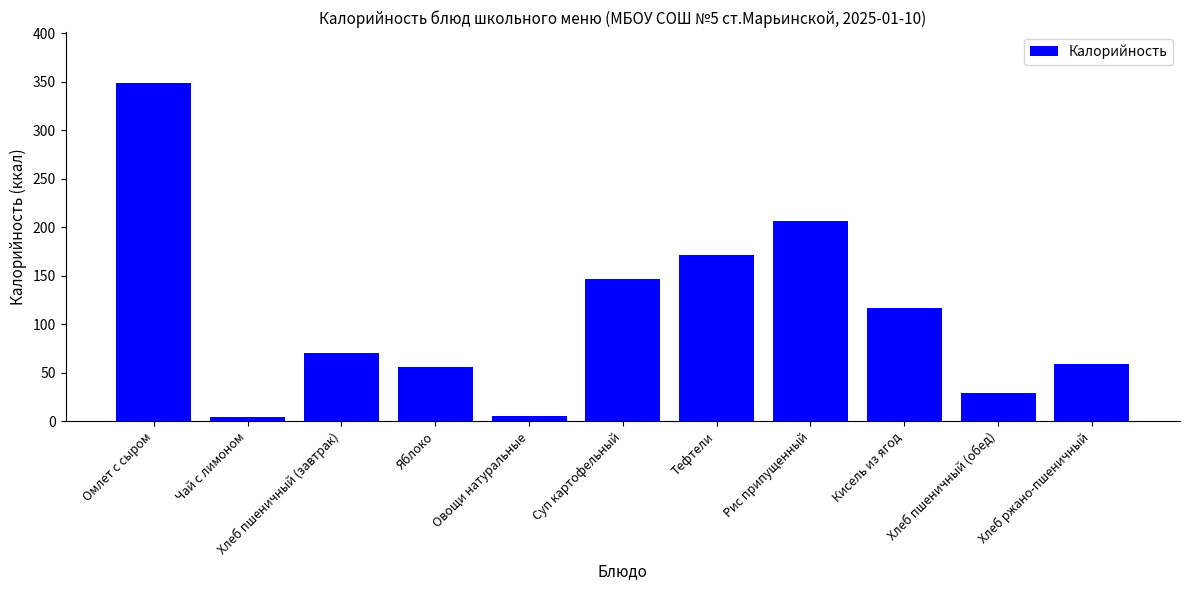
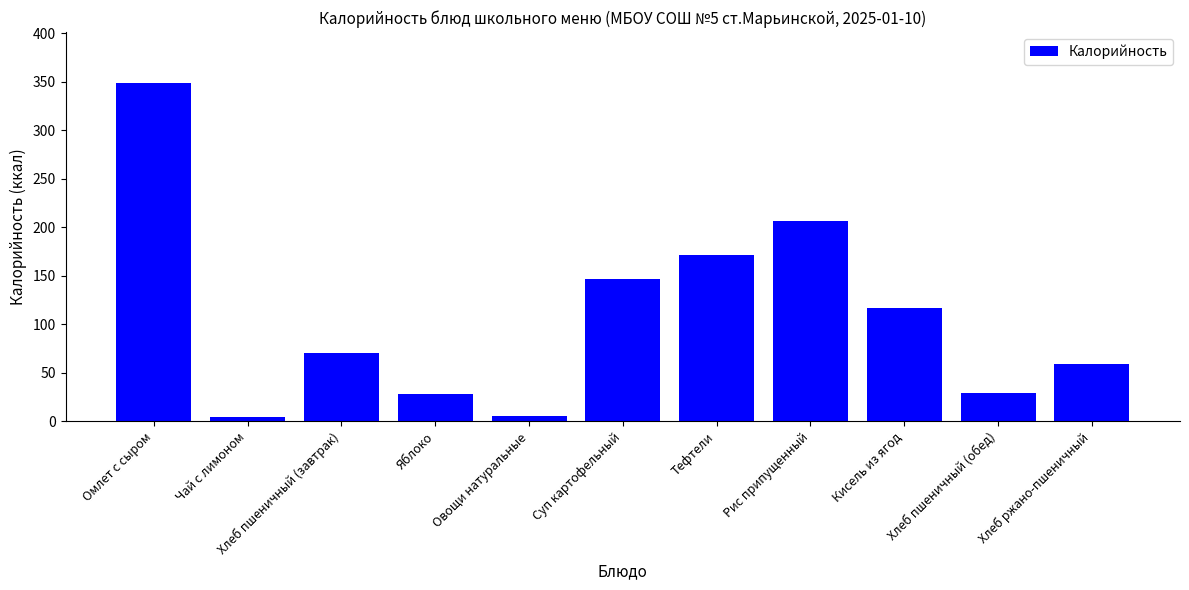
  {
    "Омлет с сыром": 350,
    "Чай с лимоном": 0,
    "Хлеб пшеничный (завтрак)": 70,
-   "Яблоко": 60,
+   "Яблоко": 30,
    "Овощи натуральные": 10,
    "Суп картофельный": 150,
    "Тефтели": 170,
    "Рис припущенный": 210,
    "Кисель из ягод": 120,
    "Хлеб пшеничный (обед)": 30,
    "Хлеб ржано-пшеничный": 60
  }
